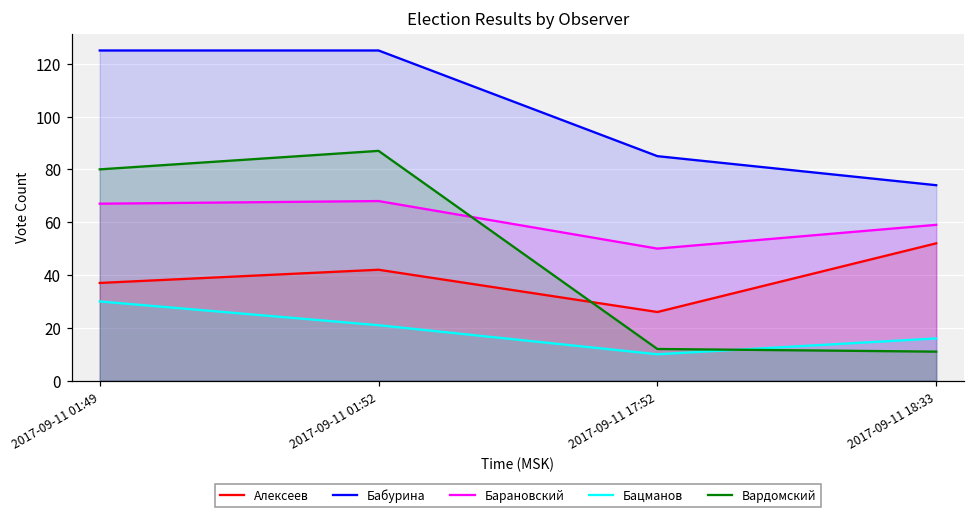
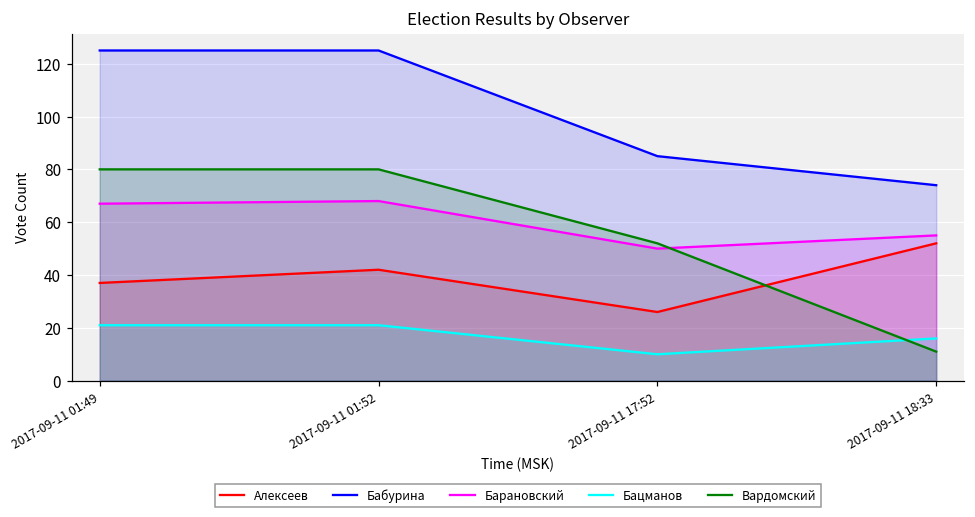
  {
    "Алексеев": {
      "2017-09-11 01:49": 37,
      "2017-09-11 01:52": 42,
      "2017-09-11 17:52": 26,
      "2017-09-11 18:33": 52
    },
    "Бабурина": {
      "2017-09-11 01:49": 125,
      "2017-09-11 01:52": 125,
      "2017-09-11 17:52": 85,
      "2017-09-11 18:33": 74
    },
    "Барановский": {
      "2017-09-11 01:49": 67,
      "2017-09-11 01:52": 68,
      "2017-09-11 17:52": 50,
-     "2017-09-11 18:33": 59
+     "2017-09-11 18:33": 55
    },
    "Бацманов": {
-     "2017-09-11 01:49": 30,
+     "2017-09-11 01:49": 21,
      "2017-09-11 01:52": 21,
      "2017-09-11 17:52": 10,
      "2017-09-11 18:33": 16
    },
    "Вардомский": {
      "2017-09-11 01:49": 80,
-     "2017-09-11 01:52": 87,
-     "2017-09-11 17:52": 12,
+     "2017-09-11 01:52": 80,
+     "2017-09-11 17:52": 52,
      "2017-09-11 18:33": 11
    }
  }
